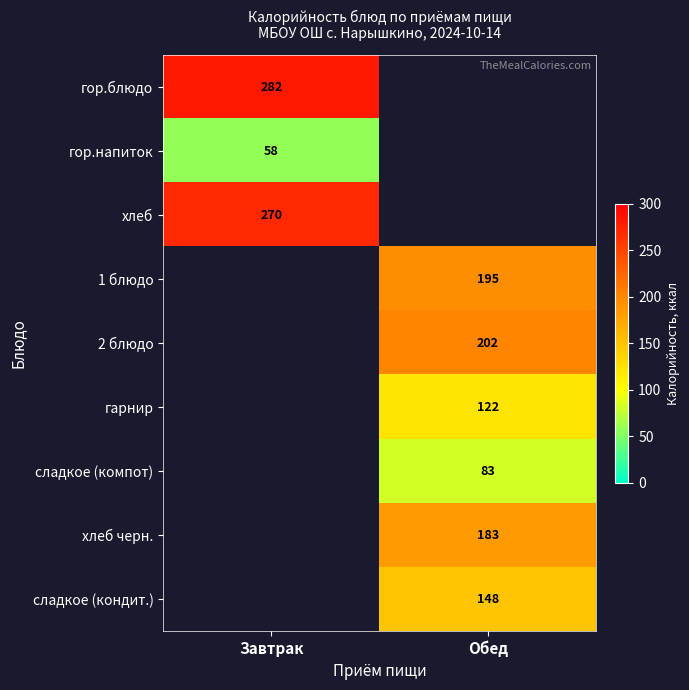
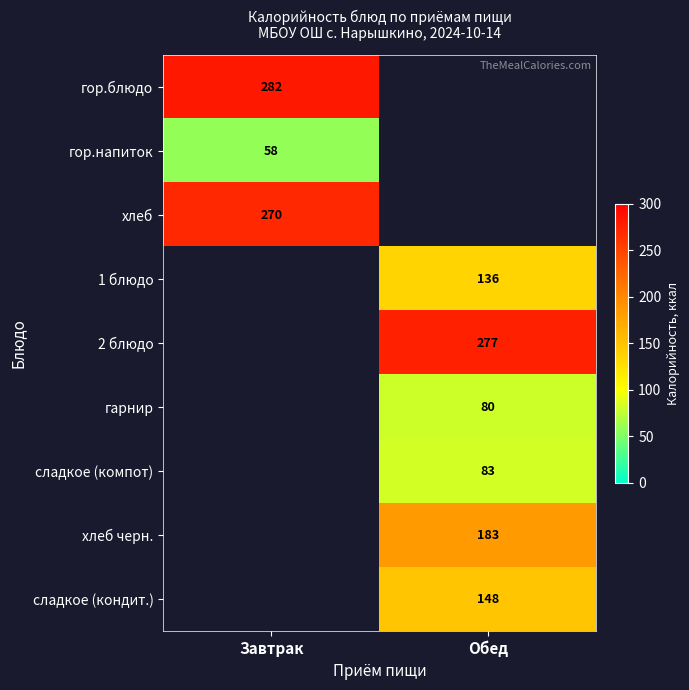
  {
    "гор.блюдо": {
      "Завтрак": 282
    },
    "гор.напиток": {
      "Завтрак": 58
    },
    "хлеб": {
      "Завтрак": 270
    },
    "1 блюдо": {
-     "Обед": 195
+     "Обед": 136
    },
    "2 блюдо": {
-     "Обед": 202
+     "Обед": 277
    },
    "гарнир": {
-     "Обед": 122
+     "Обед": 80
    },
    "сладкое (компот)": {
      "Обед": 83
    },
    "хлеб черн.": {
      "Обед": 183
    },
    "сладкое (кондит.)": {
      "Обед": 148
    }
  }
